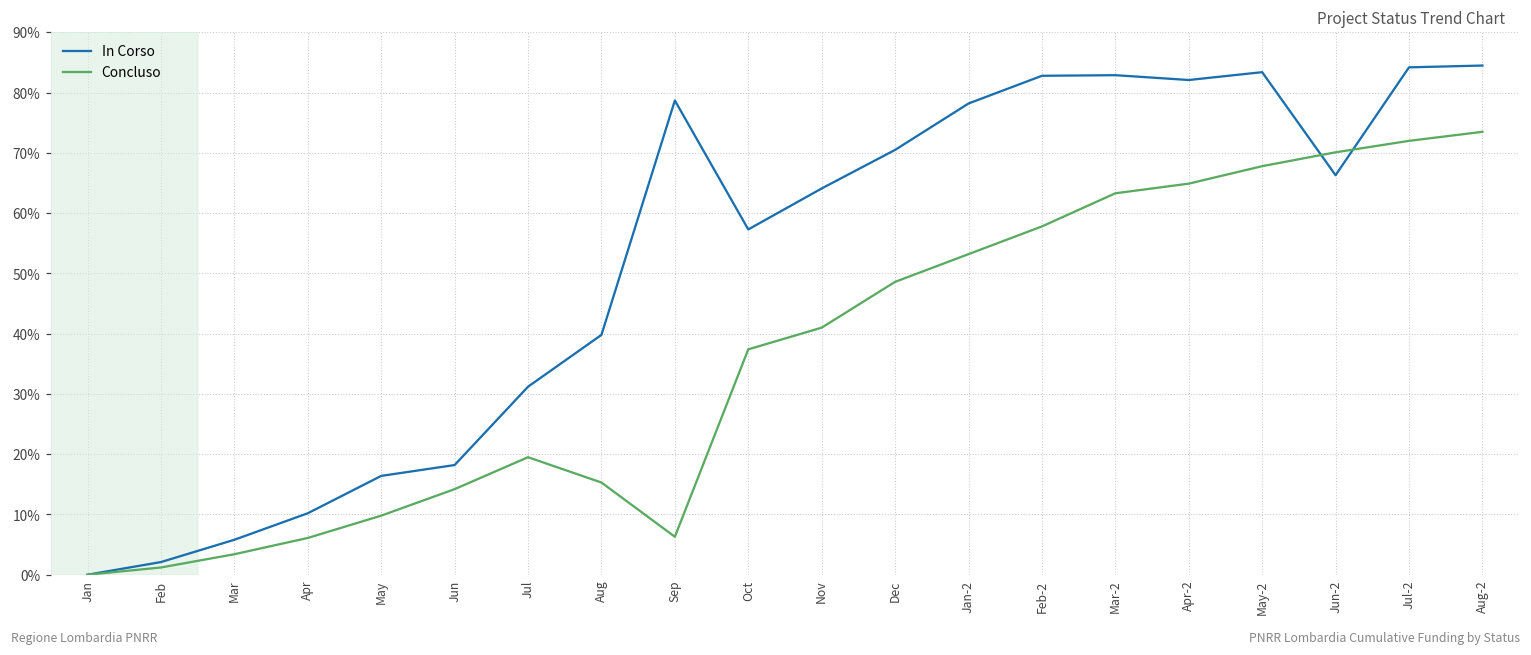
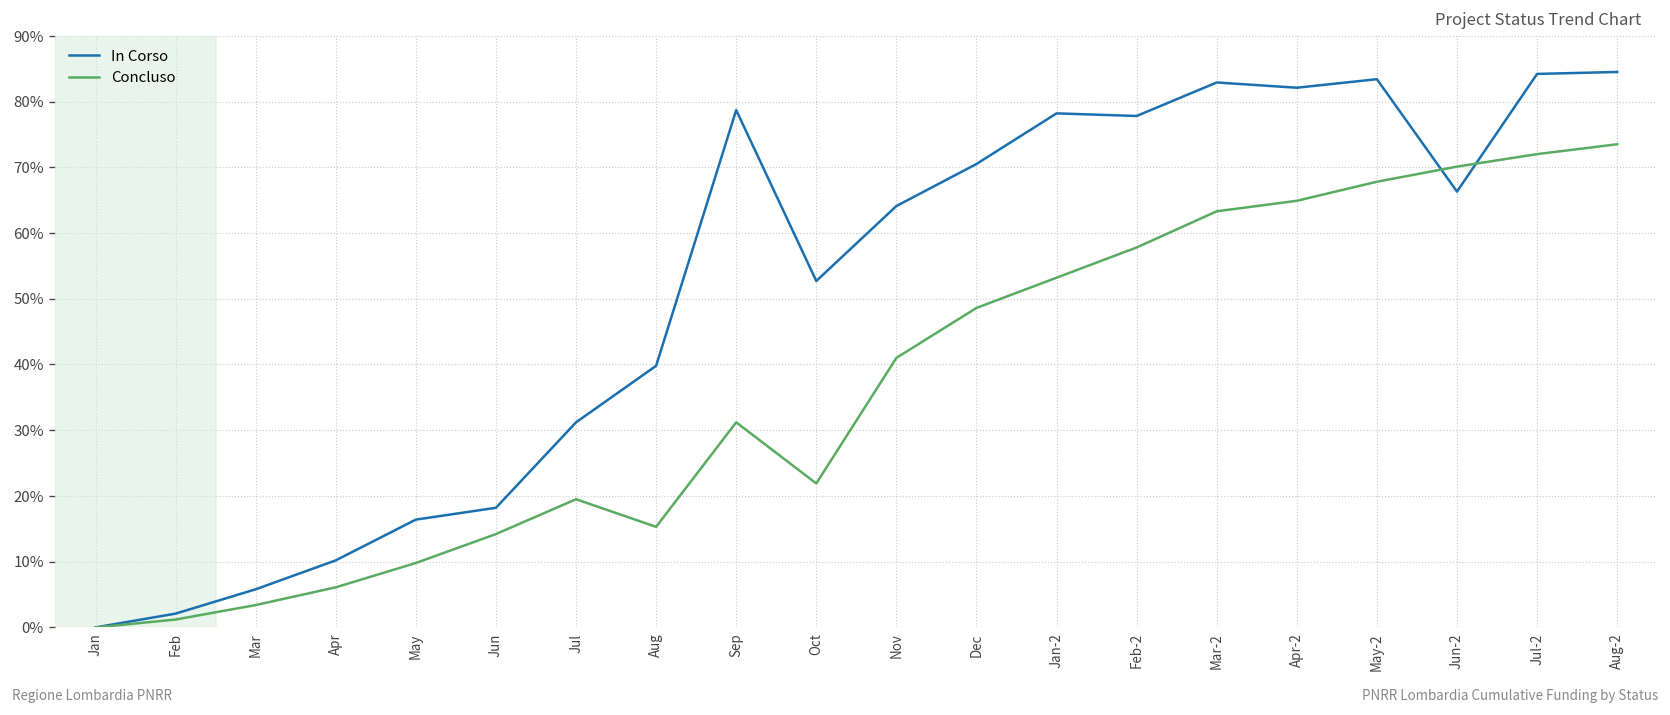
  {
    "In Corso": {
      "Feb": "2%",
      "Mar": "6%",
      "Apr": "10%",
      "May": "16%",
      "Jun": "18%",
      "Jul": "31%",
      "Aug": "40%",
      "Sep": "79%",
-     "Oct": "57%",
+     "Oct": "53%",
      "Nov": "64%",
      "Dec": "71%",
      "Jan-2": "78%",
-     "Feb-2": "83%",
+     "Feb-2": "78%",
      "Mar-2": "83%",
      "Apr-2": "82%",
      "May-2": "83%",
      "Jun-2": "66%",
      "Jul-2": "84%",
      "Aug-2": "85%"
    },
    "Concluso": {
      "Feb": "1%",
      "Mar": "3%",
      "Apr": "6%",
      "May": "10%",
      "Jun": "14%",
      "Jul": "20%",
      "Aug": "15%",
-     "Sep": "6%",
-     "Oct": "37%",
+     "Sep": "31%",
+     "Oct": "22%",
      "Nov": "41%",
      "Dec": "49%",
      "Jan-2": "53%",
      "Feb-2": "58%",
      "Mar-2": "63%",
      "Apr-2": "65%",
      "May-2": "68%",
      "Jun-2": "70%",
      "Jul-2": "72%",
      "Aug-2": "74%"
    }
  }
